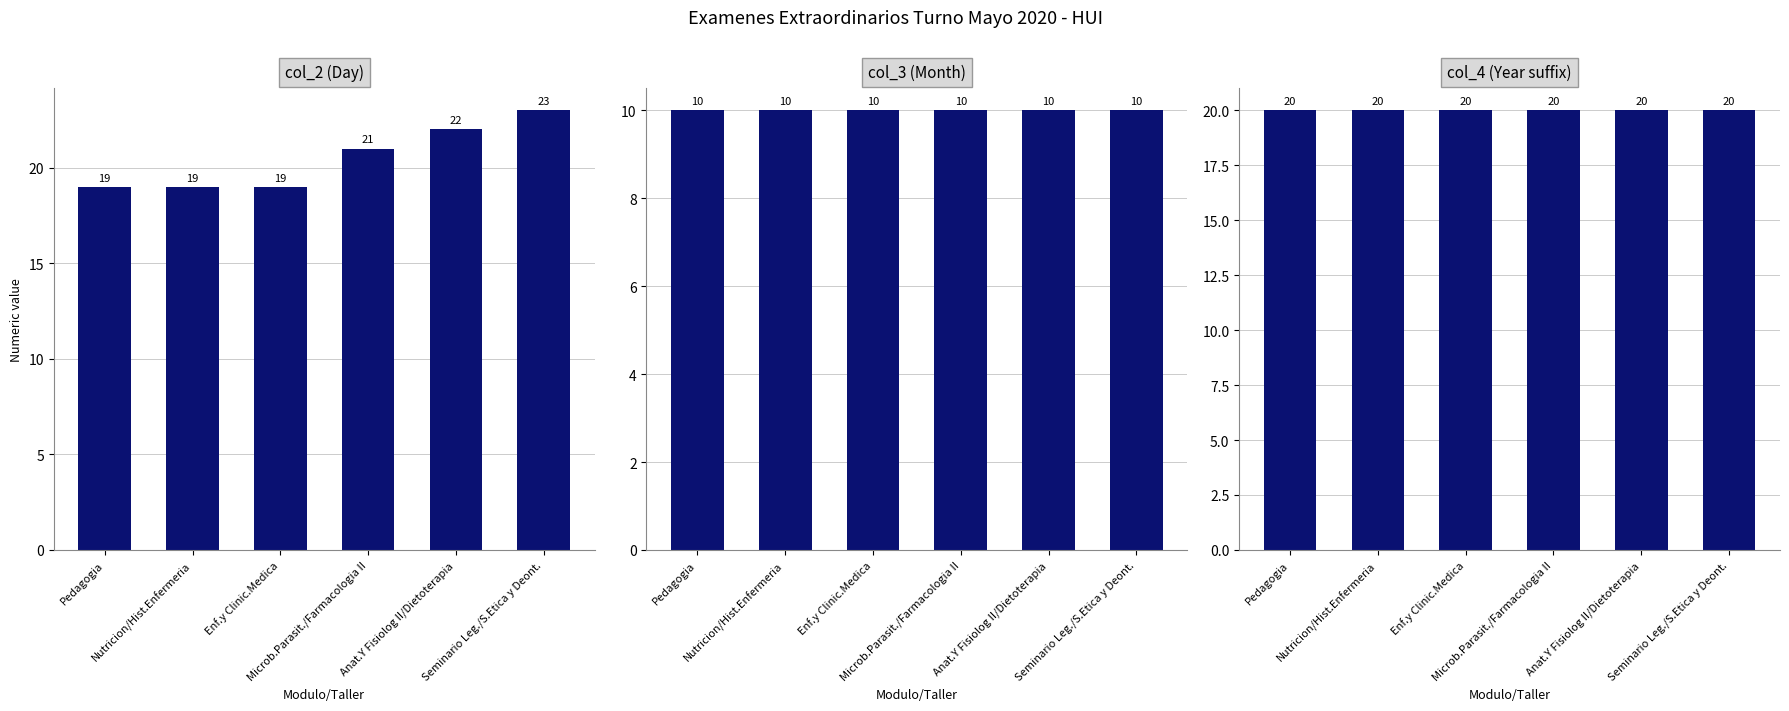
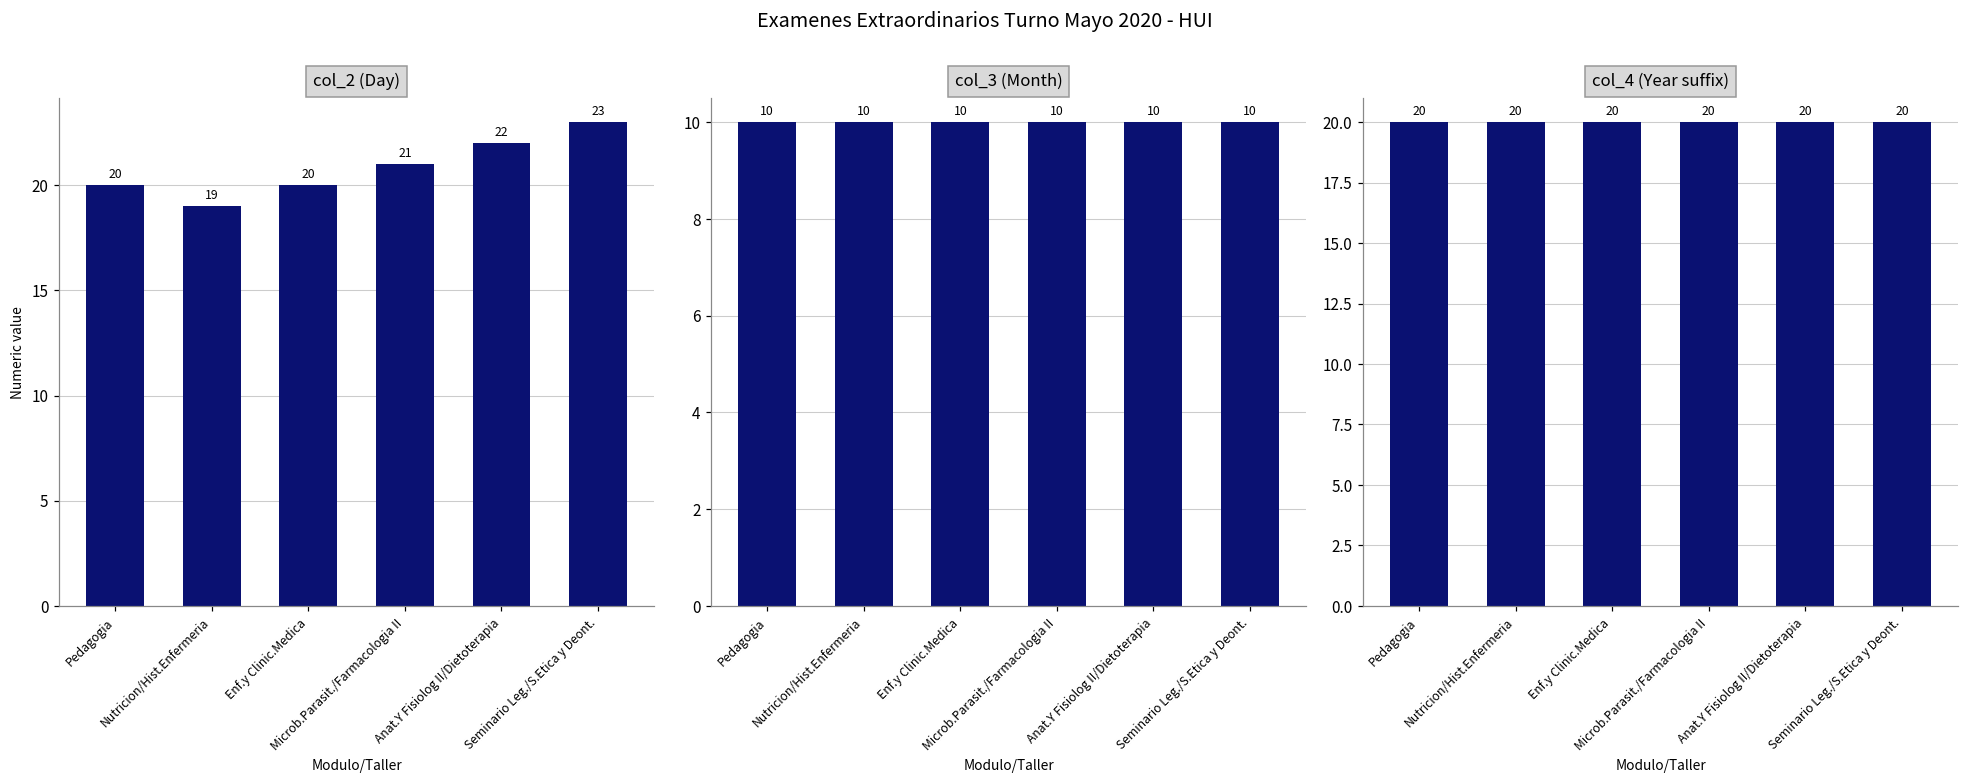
  {
    "col_2 (Day)": {
-     "Pedagogia": 19,
+     "Pedagogia": 20,
      "Nutricion/Hist.Enfermeria": 19,
-     "Enf.y Clinic.Medica": 19,
+     "Enf.y Clinic.Medica": 20,
      "Microb.Parasit./Farmacologia II": 21,
      "Anat.Y Fisiolog II/Dietoterapia": 22,
      "Seminario Leg./S.Etica y Deont.": 23
    },
    "col_3 (Month)": {
      "Pedagogia": 10,
      "Nutricion/Hist.Enfermeria": 10,
      "Enf.y Clinic.Medica": 10,
      "Microb.Parasit./Farmacologia II": 10,
      "Anat.Y Fisiolog II/Dietoterapia": 10,
      "Seminario Leg./S.Etica y Deont.": 10
    },
    "col_4 (Year suffix)": {
      "Pedagogia": 20,
      "Nutricion/Hist.Enfermeria": 20,
      "Enf.y Clinic.Medica": 20,
      "Microb.Parasit./Farmacologia II": 20,
      "Anat.Y Fisiolog II/Dietoterapia": 20,
      "Seminario Leg./S.Etica y Deont.": 20
    }
  }
